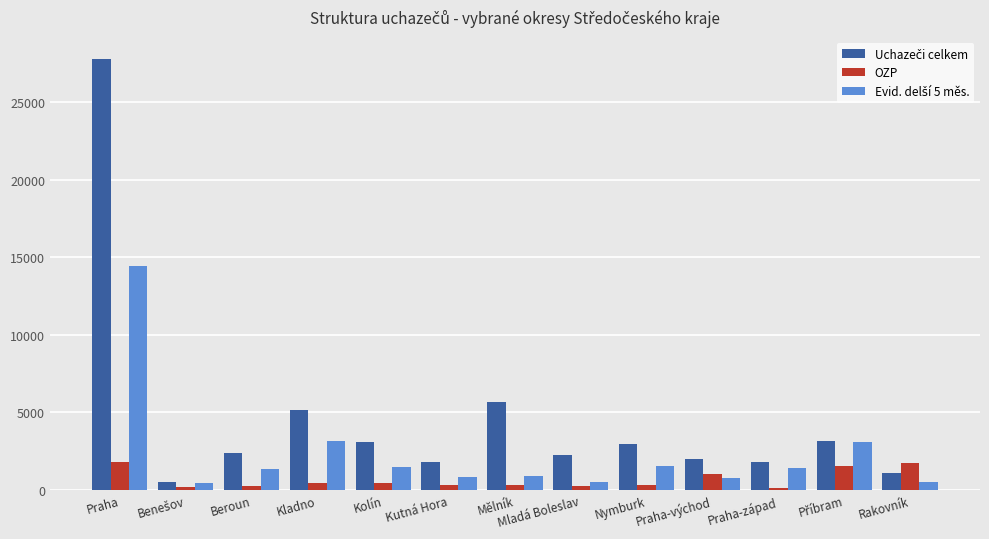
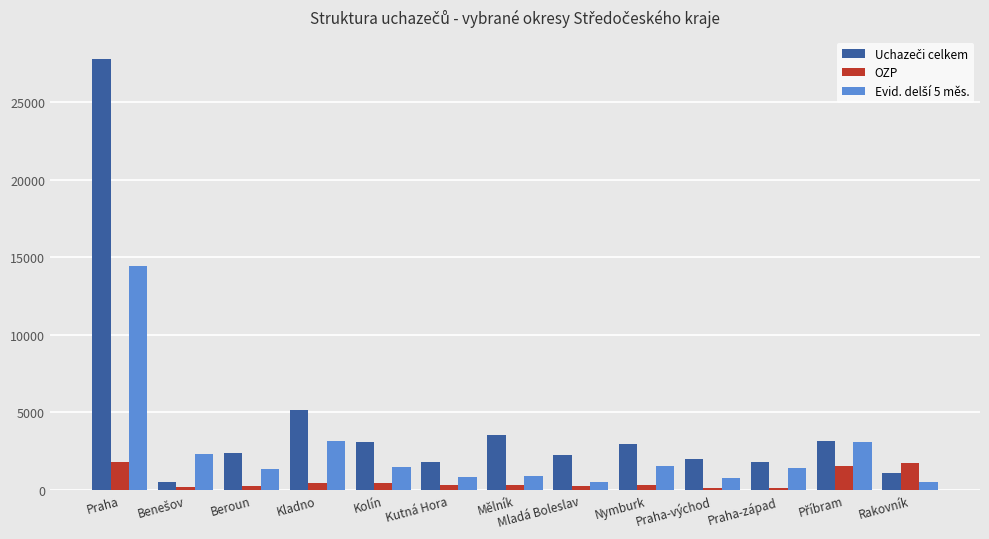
  {
    "Uchazeči celkem": {
      "Praha": 27800,
      "Benešov": 500,
      "Beroun": 2400,
      "Kladno": 5100,
      "Kolín": 3100,
      "Kutná Hora": 1800,
-     "Mělník": 5700,
+     "Mělník": 3600,
      "Mladá Boleslav": 2300,
      "Nymburk": 3000,
      "Praha-východ": 2000,
      "Praha-západ": 1800,
      "Příbram": 3200,
      "Rakovník": 1100
    },
    "OZP": {
      "Praha": 1800,
      "Benešov": 200,
      "Beroun": 300,
      "Kladno": 500,
      "Kolín": 400,
      "Kutná Hora": 300,
      "Mělník": 400,
      "Mladá Boleslav": 300,
      "Nymburk": 300,
-     "Praha-východ": 1100,
+     "Praha-východ": 200,
      "Příbram": 1600,
      "Rakovník": 1700
    },
    "Evid. delší 5 měs.": {
      "Praha": 14500,
-     "Benešov": 500,
+     "Benešov": 2300,
      "Beroun": 1300,
      "Kladno": 3200,
      "Kolín": 1500,
      "Kutná Hora": 800,
      "Mělník": 900,
      "Mladá Boleslav": 500,
      "Nymburk": 1600,
      "Praha-východ": 800,
      "Praha-západ": 1400,
      "Příbram": 3100,
      "Rakovník": 500
    }
  }
